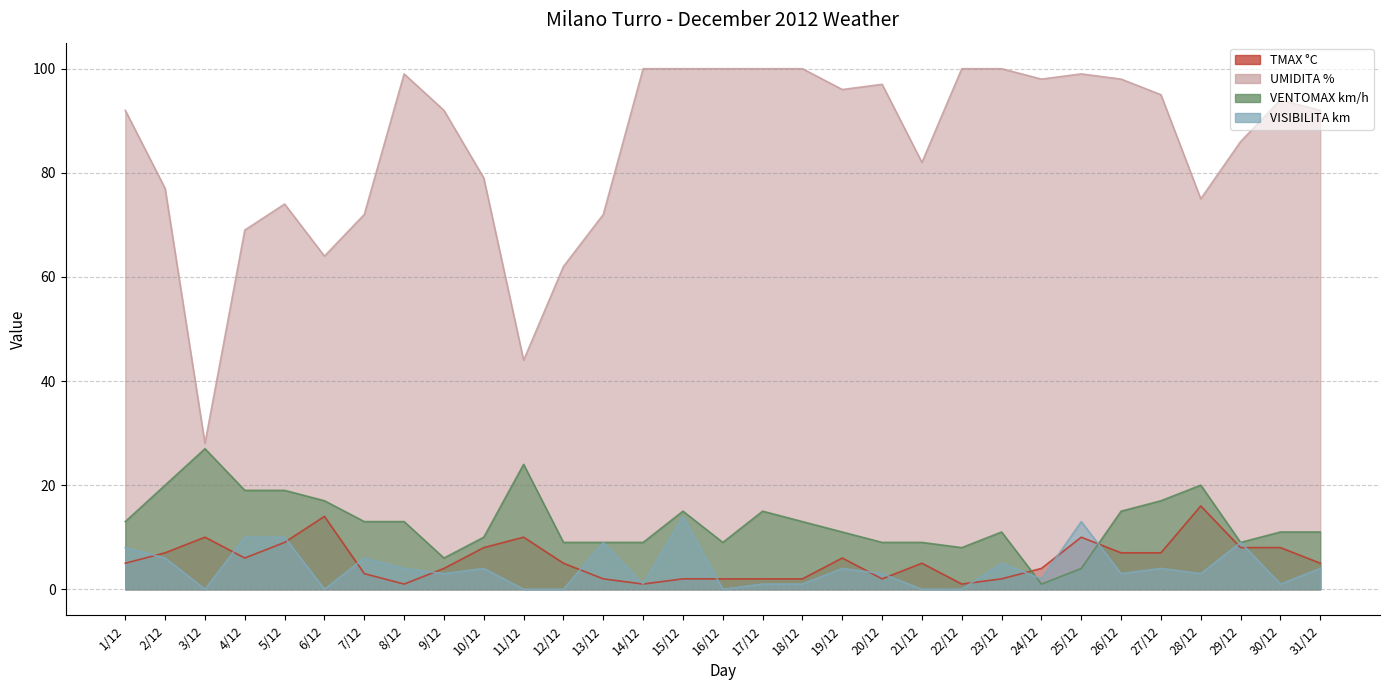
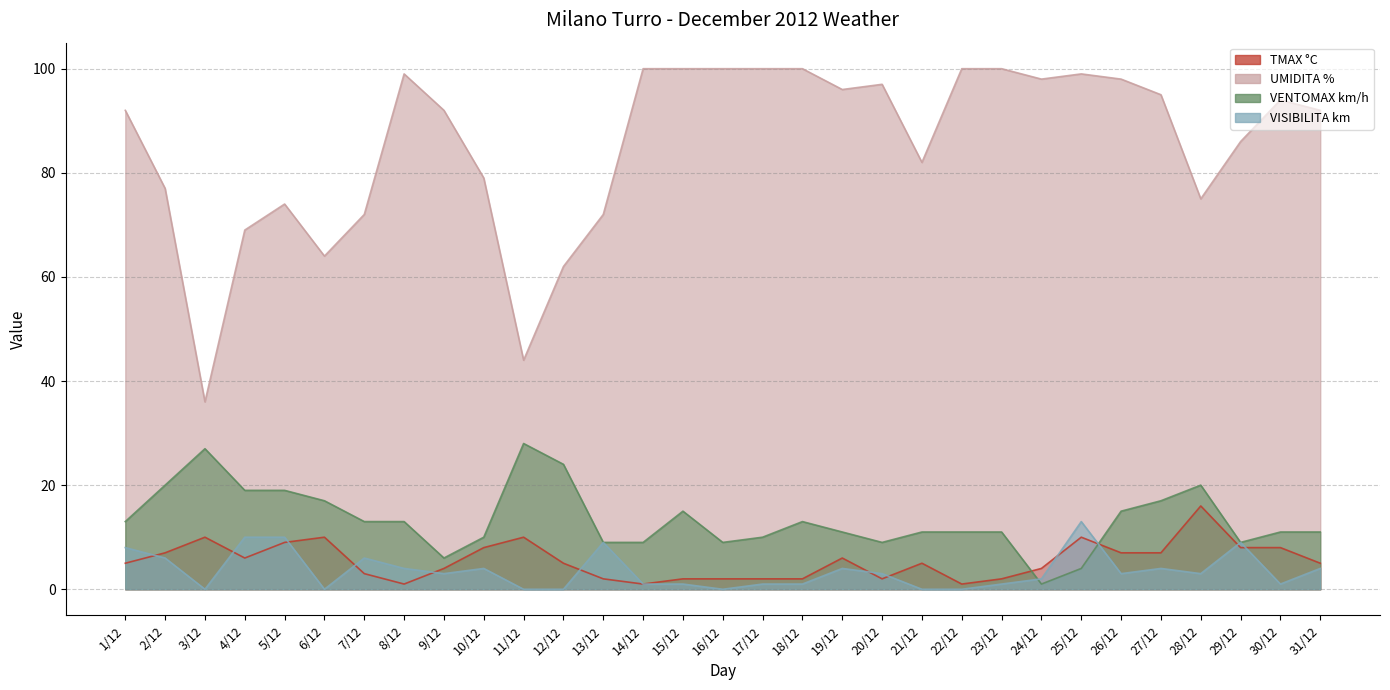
  {
    "TMAX °C": {
      "1/12": 5,
      "2/12": 7,
      "3/12": 10,
      "4/12": 6,
      "5/12": 9,
-     "6/12": 14,
+     "6/12": 10,
      "7/12": 3,
      "8/12": 1,
      "9/12": 4,
      "10/12": 8,
      "11/12": 10,
      "12/12": 5,
      "13/12": 2,
      "15/12": 2,
      "16/12": 2,
      "17/12": 2,
      "18/12": 2,
      "19/12": 6,
      "20/12": 2,
      "21/12": 5,
      "22/12": 1,
      "23/12": 2,
      "24/12": 4,
      "25/12": 10,
      "26/12": 7,
      "27/12": 7,
      "28/12": 16,
      "29/12": 8,
      "30/12": 8,
      "31/12": 5
    },
    "UMIDITA %": {
      "1/12": 92,
      "2/12": 77,
-     "3/12": 28,
+     "3/12": 36,
      "4/12": 69,
      "5/12": 74,
      "6/12": 64,
      "7/12": 72,
      "8/12": 99,
      "9/12": 92,
      "10/12": 79,
      "11/12": 44,
      "12/12": 62,
      "13/12": 72,
      "14/12": 100,
      "15/12": 100,
      "16/12": 100,
      "17/12": 100,
      "18/12": 100,
      "19/12": 96,
      "20/12": 97,
      "21/12": 82,
      "22/12": 100,
      "23/12": 100,
      "24/12": 98,
      "25/12": 99,
      "26/12": 98,
      "27/12": 95,
      "28/12": 75,
      "29/12": 86
    },
    "VENTOMAX km/h": {
      "1/12": 13,
      "2/12": 20,
      "3/12": 27,
      "4/12": 19,
      "5/12": 19,
      "6/12": 17,
      "7/12": 13,
      "8/12": 13,
      "9/12": 6,
      "10/12": 10,
-     "11/12": 24,
-     "12/12": 9,
+     "11/12": 28,
+     "12/12": 24,
      "14/12": 9,
      "15/12": 15,
      "16/12": 9,
-     "17/12": 15,
+     "17/12": 10,
      "18/12": 13,
      "19/12": 11,
      "20/12": 9,
-     "21/12": 9,
-     "22/12": 8,
+     "21/12": 11,
+     "22/12": 11,
      "23/12": 11,
      "24/12": 1,
      "25/12": 4,
      "26/12": 15,
      "27/12": 17,
      "28/12": 20,
      "30/12": 11,
      "31/12": 11
    },
    "VISIBILITA km": {
      "1/12": 8,
      "2/12": 6,
      "3/12": 0,
      "4/12": 10,
      "5/12": 10,
      "6/12": 0,
      "7/12": 6,
      "8/12": 4,
      "9/12": 3,
      "10/12": 4,
      "11/12": 0,
      "12/12": 0,
-     "15/12": 14,
+     "15/12": 1,
      "16/12": 0,
      "17/12": 1,
      "18/12": 1,
      "19/12": 4,
      "20/12": 3,
      "21/12": 0,
      "22/12": 0,
-     "23/12": 5,
+     "23/12": 1,
      "24/12": 2,
      "25/12": 13,
      "26/12": 3,
      "27/12": 4,
      "28/12": 3,
      "30/12": 1,
      "31/12": 4
    }
  }
